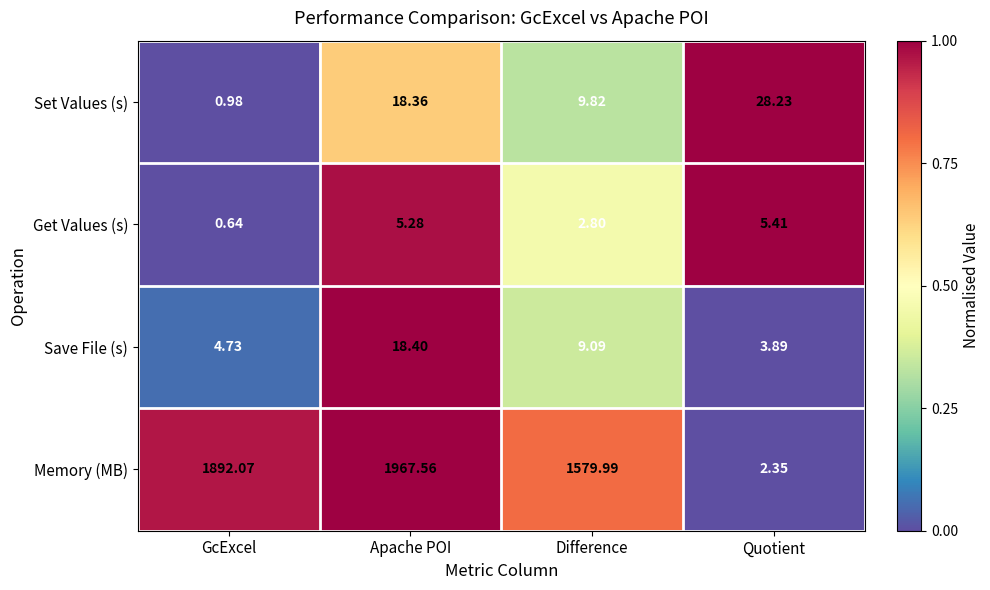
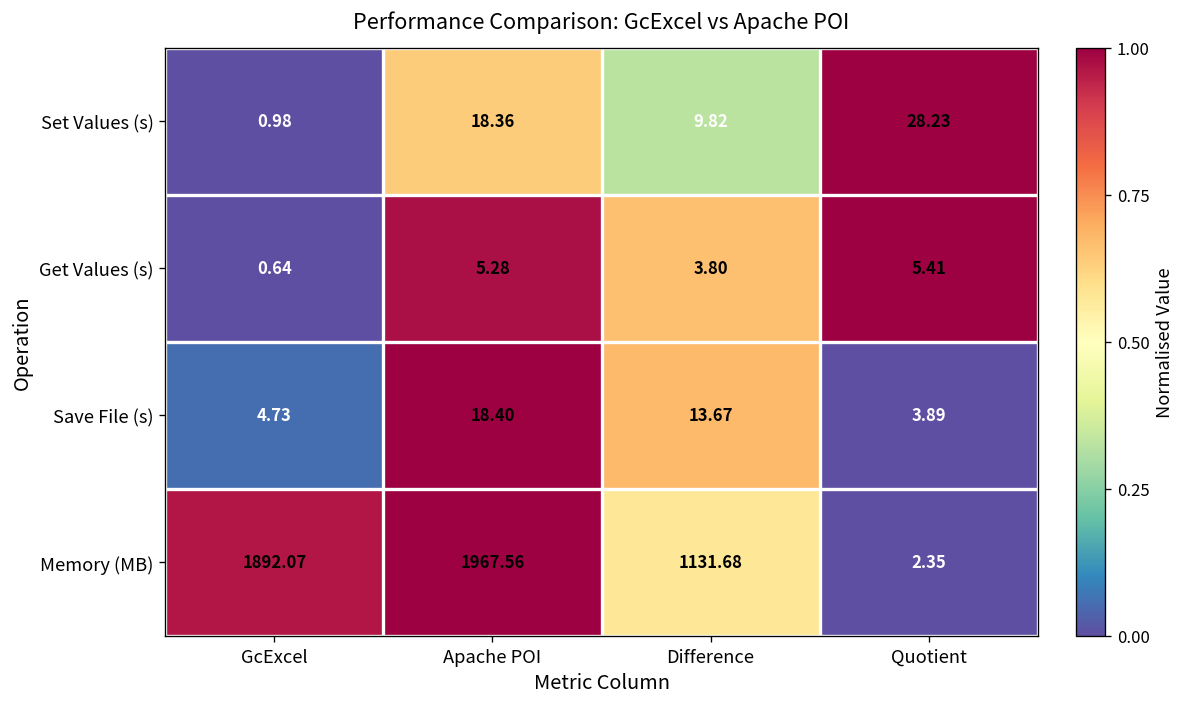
  {
    "Set Values (s)": {
      "GcExcel": 0.98,
      "Apache POI": 18.36,
      "Difference": 9.82,
      "Quotient": 28.23
    },
    "Get Values (s)": {
      "GcExcel": 0.64,
      "Apache POI": 5.28,
-     "Difference": 2.80,
+     "Difference": 3.80,
      "Quotient": 5.41
    },
    "Save File (s)": {
      "GcExcel": 4.73,
      "Apache POI": 18.40,
-     "Difference": 9.09,
+     "Difference": 13.67,
      "Quotient": 3.89
    },
    "Memory (MB)": {
      "GcExcel": 1892.07,
      "Apache POI": 1967.56,
-     "Difference": 1579.99,
+     "Difference": 1131.68,
      "Quotient": 2.35
    }
  }
